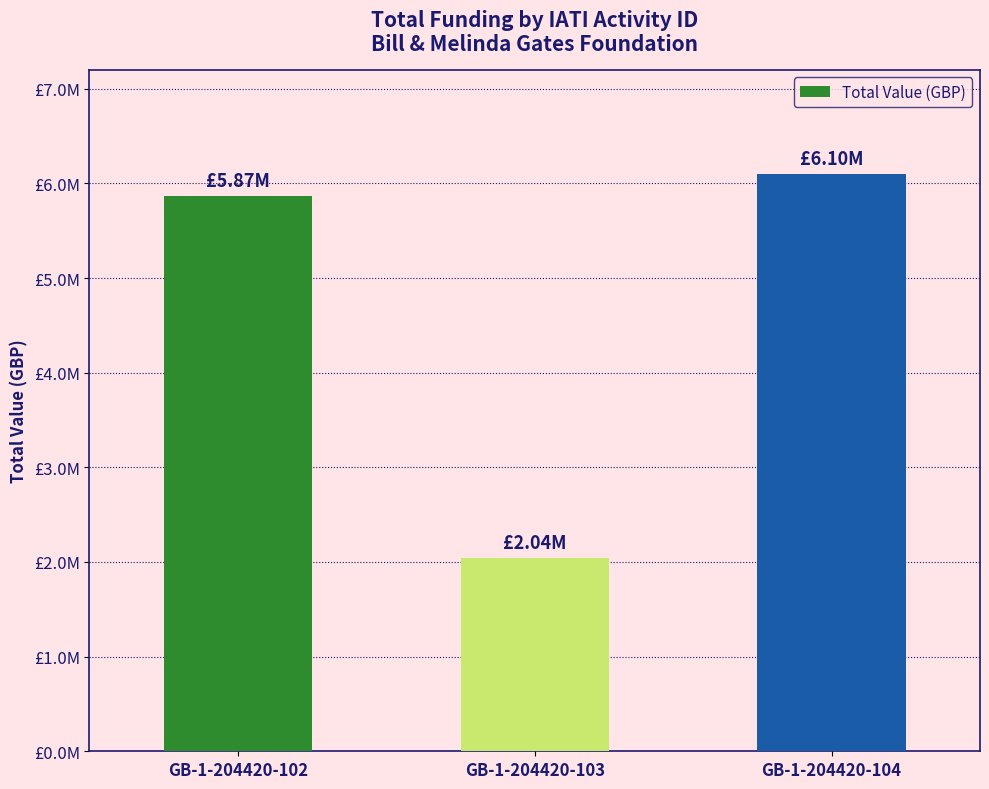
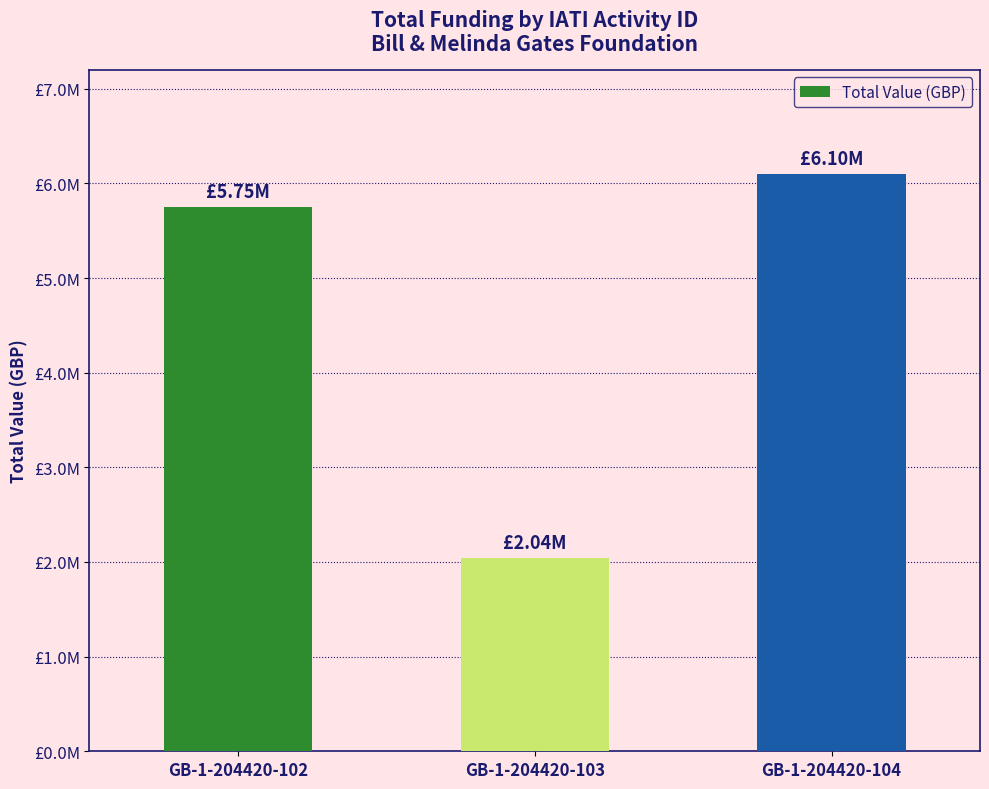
  {
-   "GB-1-204420-102": "£5.87M",
+   "GB-1-204420-102": "£5.75M",
    "GB-1-204420-103": "£2.04M",
    "GB-1-204420-104": "£6.10M"
  }
